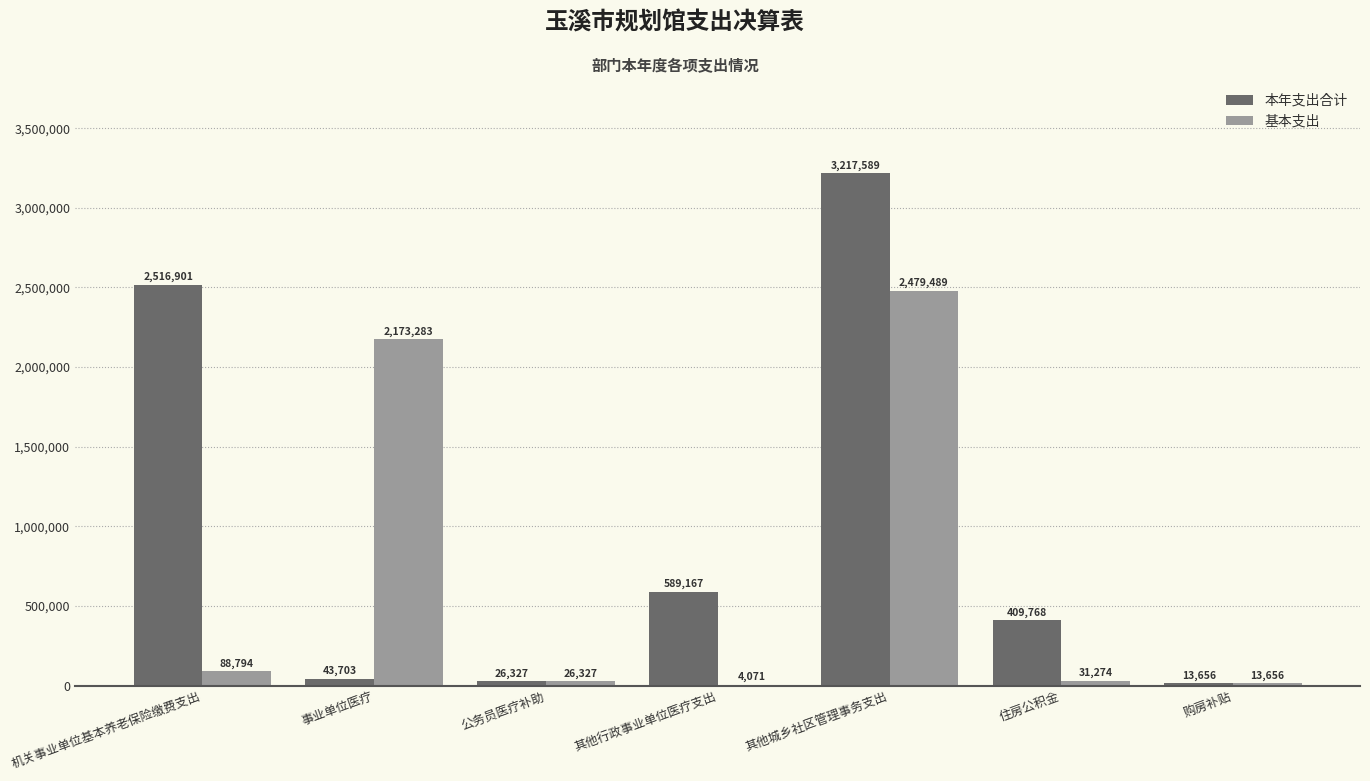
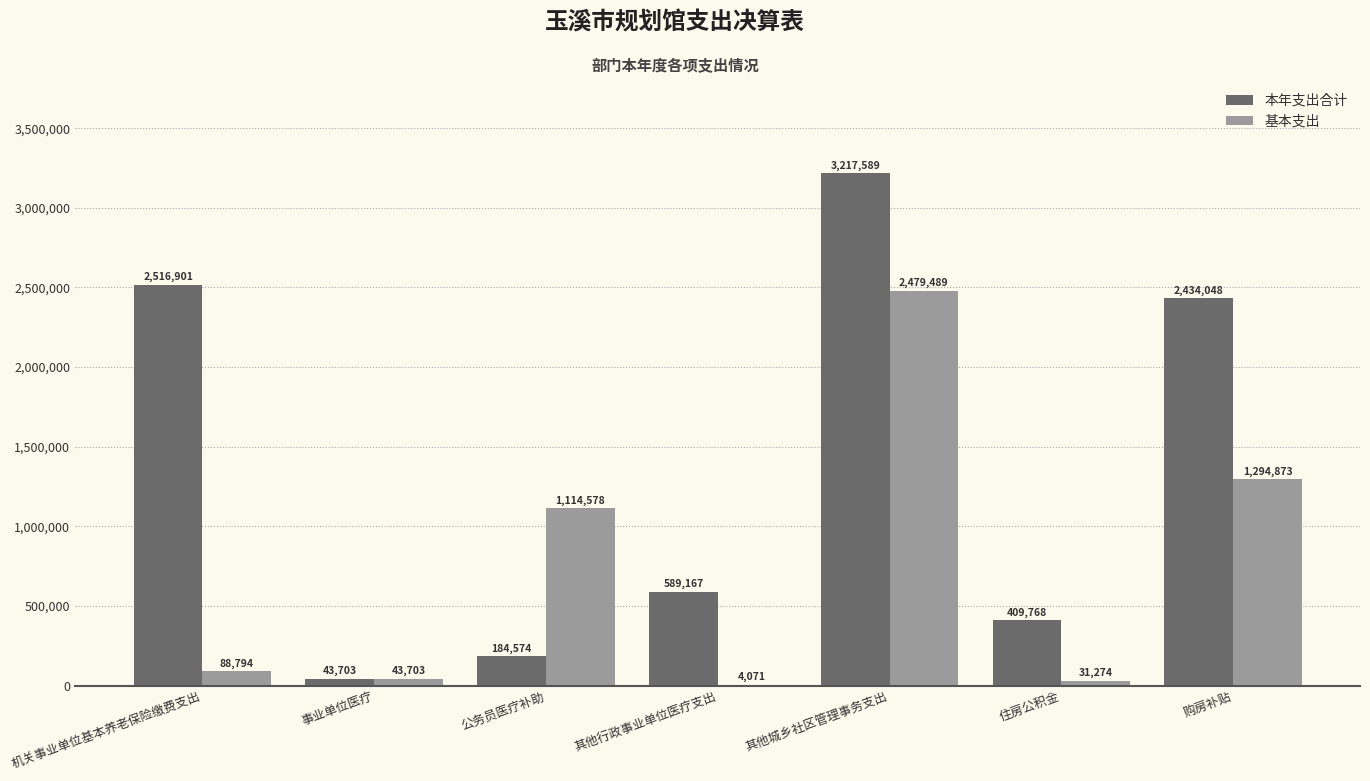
  {
    "本年支出合计": {
      "机关事业单位基本养老保险缴费支出": "2,516,901",
      "事业单位医疗": "43,703",
-     "公务员医疗补助": "26,327",
+     "公务员医疗补助": "184,574",
      "其他行政事业单位医疗支出": "589,167",
      "其他城乡社区管理事务支出": "3,217,589",
      "住房公积金": "409,768",
-     "购房补贴": "13,656"
+     "购房补贴": "2,434,048"
    },
    "基本支出": {
      "机关事业单位基本养老保险缴费支出": "88,794",
-     "事业单位医疗": "2,173,283",
-     "公务员医疗补助": "26,327",
+     "事业单位医疗": "43,703",
+     "公务员医疗补助": "1,114,578",
      "其他行政事业单位医疗支出": "4,071",
      "其他城乡社区管理事务支出": "2,479,489",
      "住房公积金": "31,274",
-     "购房补贴": "13,656"
+     "购房补贴": "1,294,873"
    }
  }
